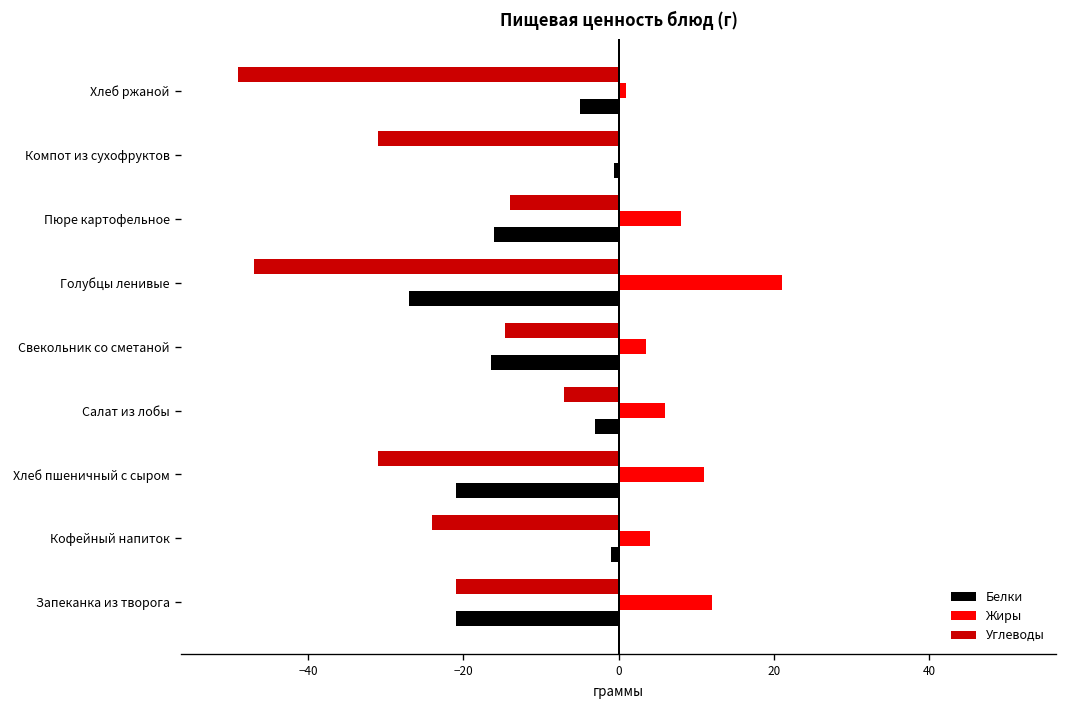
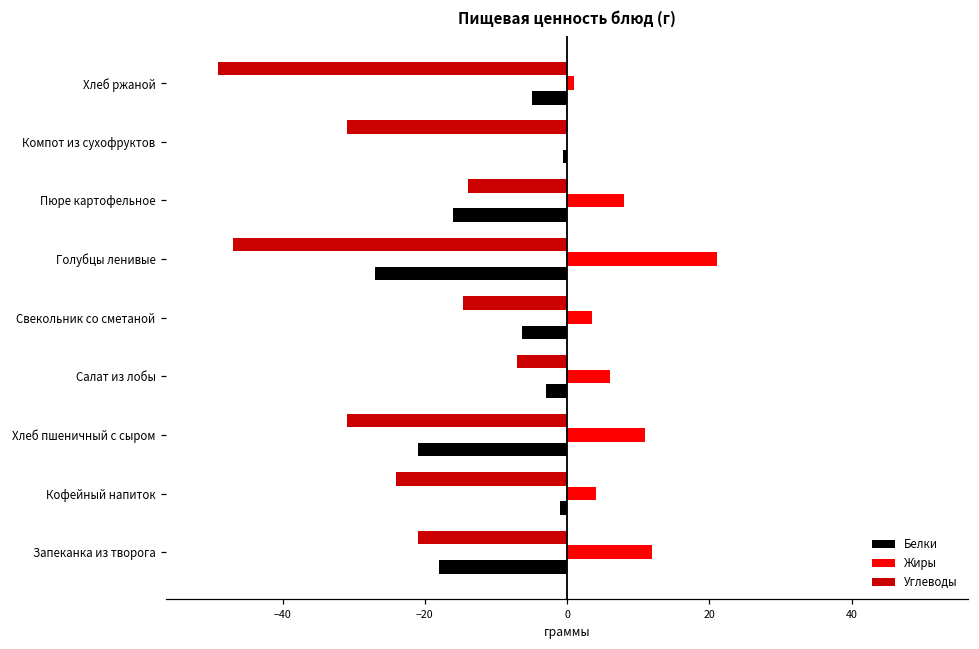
  {
    "Белки": {
      "Хлеб ржаной": -5,
      "Компот из сухофруктов": -1,
      "Пюре картофельное": -16,
      "Голубцы ленивые": -27,
-     "Свекольник со сметаной": -16,
+     "Свекольник со сметаной": -6,
      "Салат из лобы": -3,
      "Хлеб пшеничный с сыром": -21,
      "Кофейный напиток": -1,
-     "Запеканка из творога": -21
+     "Запеканка из творога": -18
    }
  }
